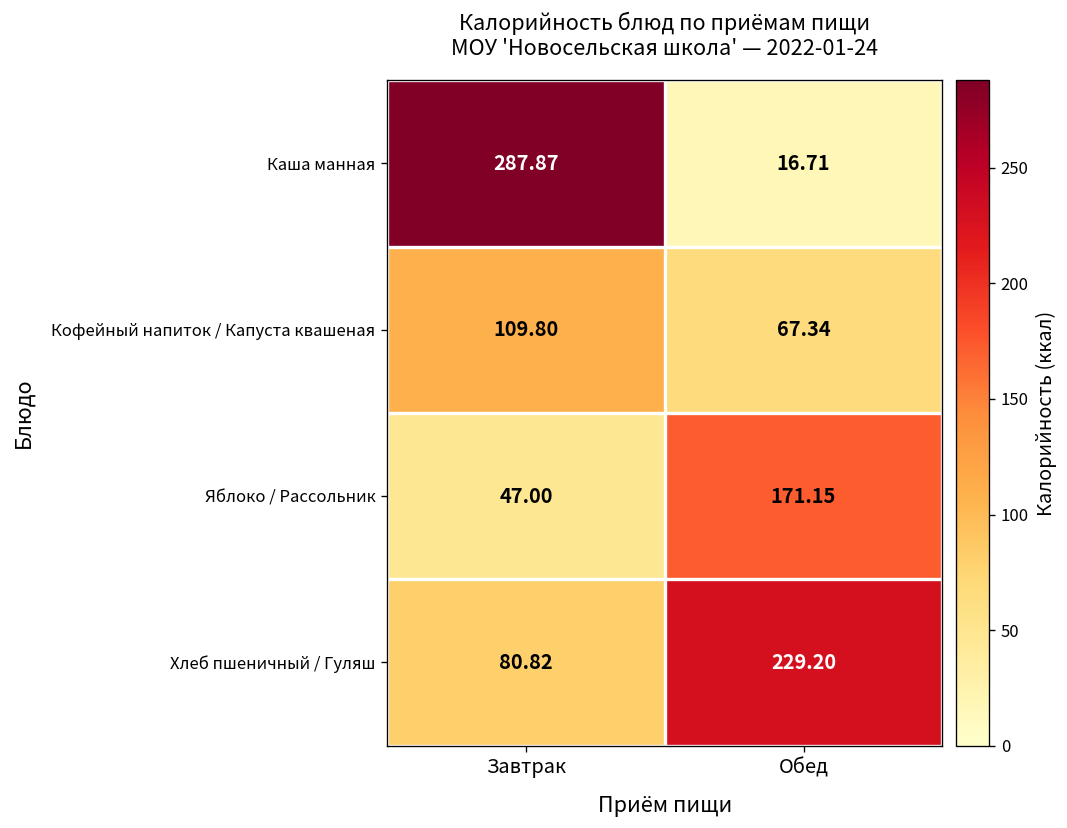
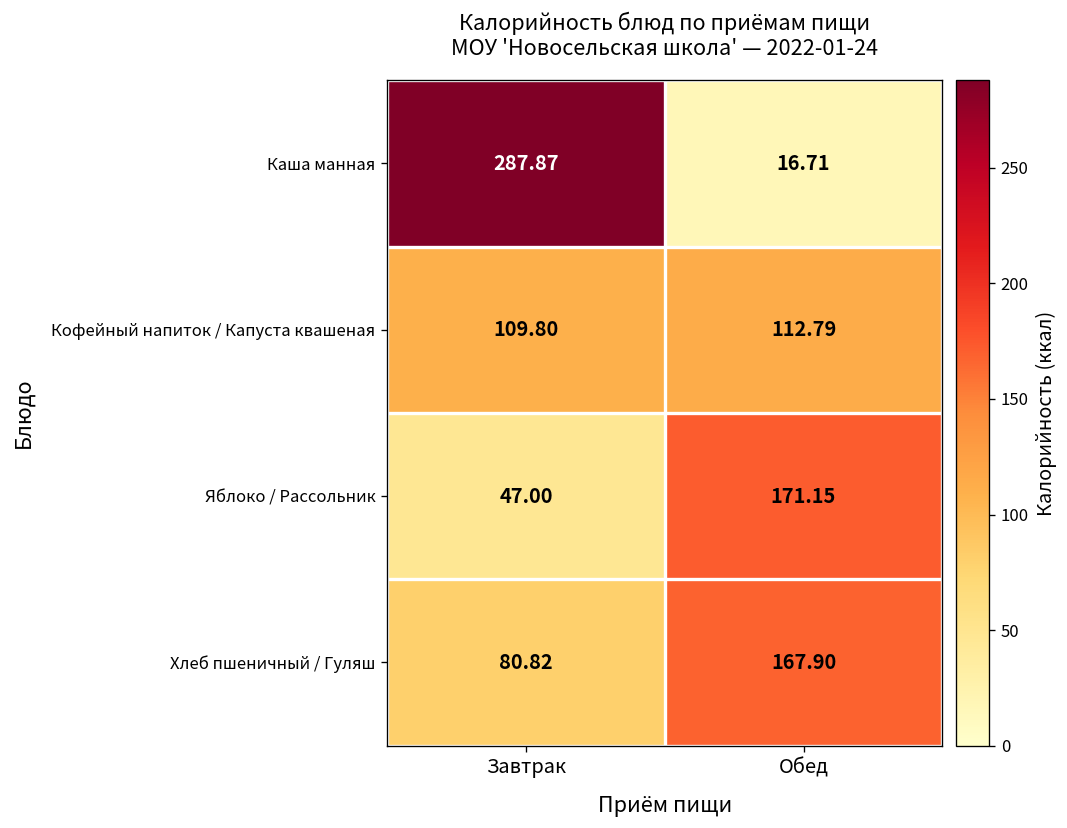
  {
    "Каша манная": {
      "Завтрак": 287.87,
      "Обед": 16.71
    },
    "Кофейный напиток / Капуста квашеная": {
      "Завтрак": 109.80,
-     "Обед": 67.34
+     "Обед": 112.79
    },
    "Яблоко / Рассольник": {
      "Завтрак": 47.00,
      "Обед": 171.15
    },
    "Хлеб пшеничный / Гуляш": {
      "Завтрак": 80.82,
-     "Обед": 229.20
+     "Обед": 167.90
    }
  }
